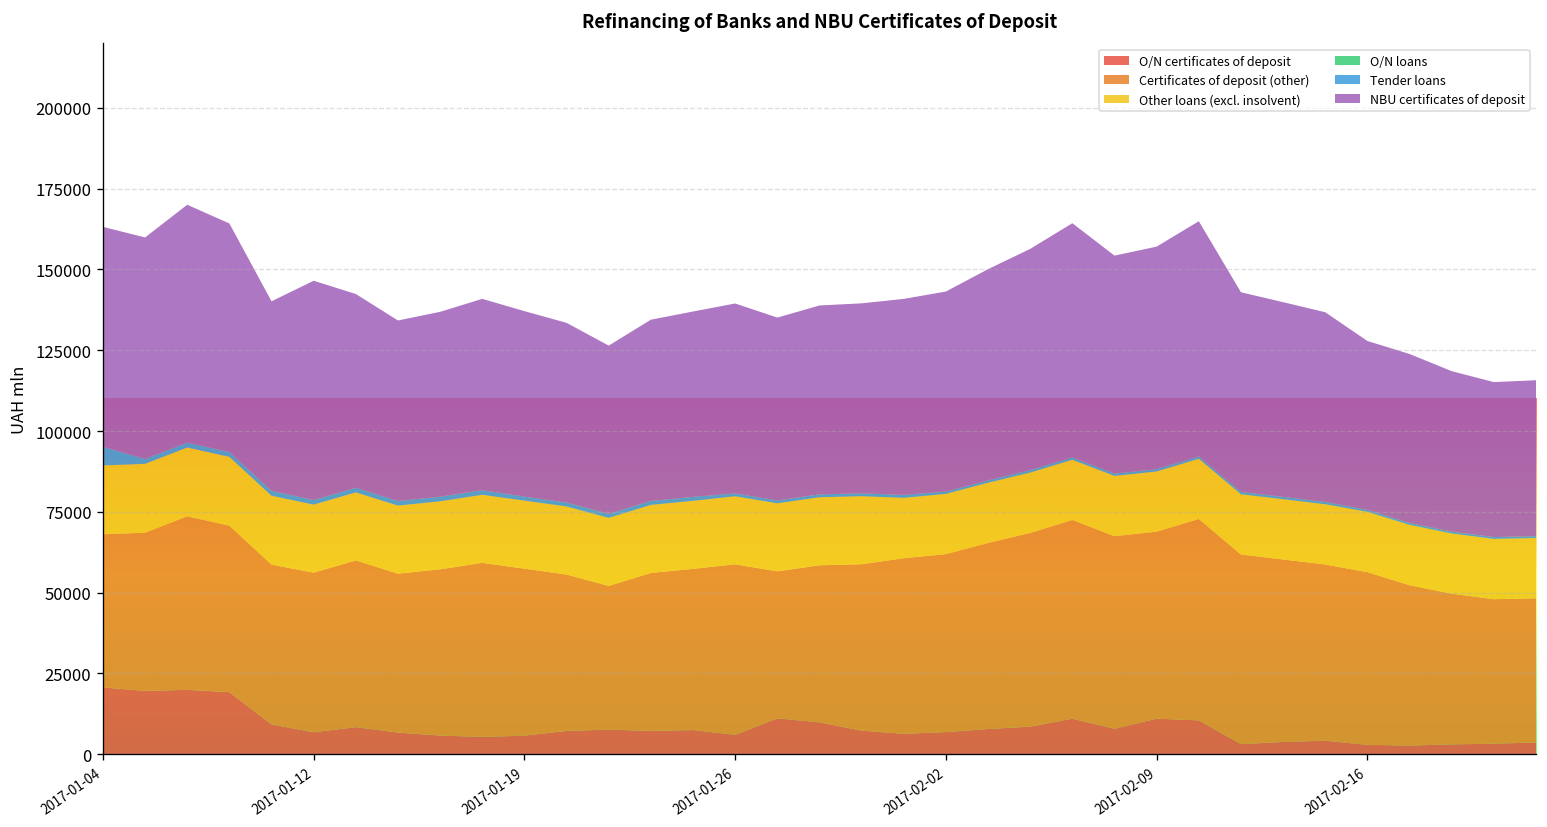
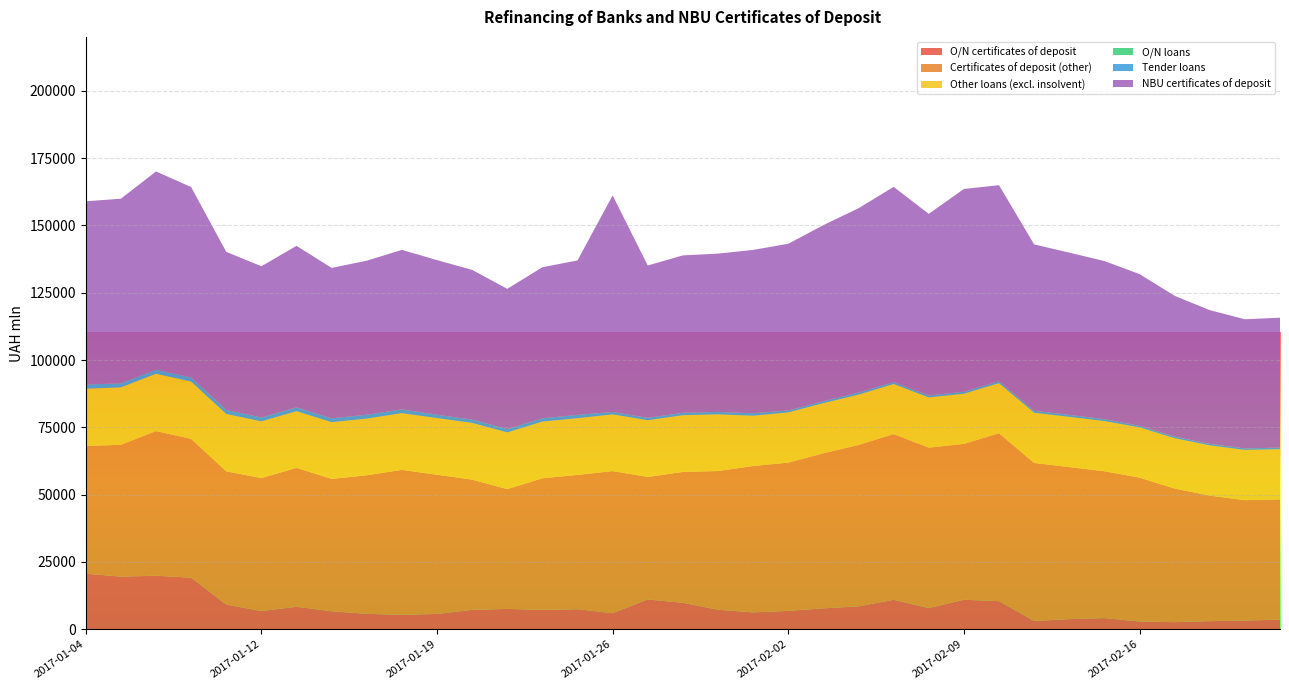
  {
    "Tender loans": {
-     "2017-01-04": 6000,
+     "2017-01-04": 2000,
      "2017-01-12": 1000,
      "2017-01-19": 1000
    },
    "NBU certificates of deposit": {
      "2017-01-04": 68000,
-     "2017-01-12": 68000,
+     "2017-01-12": 56000,
      "2017-01-19": 57000,
-     "2017-01-26": 59000,
+     "2017-01-26": 80000,
      "2017-02-02": 62000,
-     "2017-02-09": 69000,
-     "2017-02-16": 52000
+     "2017-02-09": 75000,
+     "2017-02-16": 56000
    }
  }
